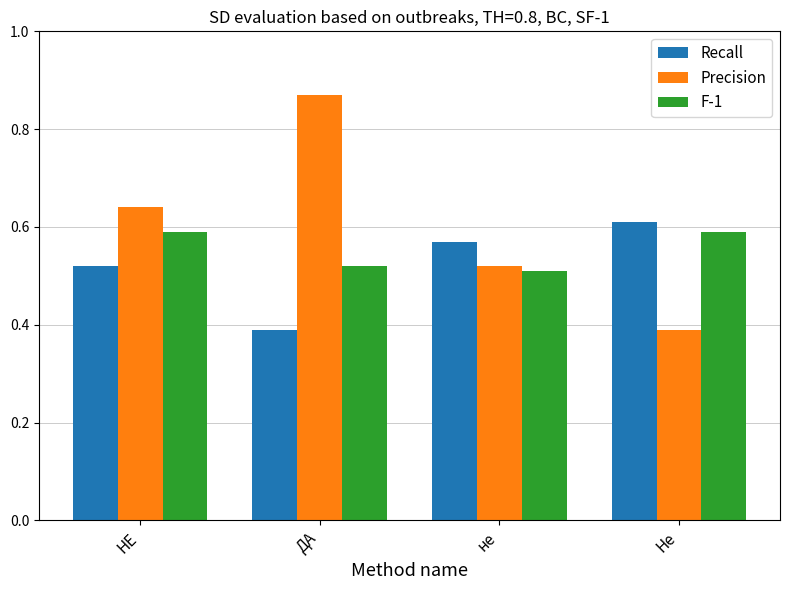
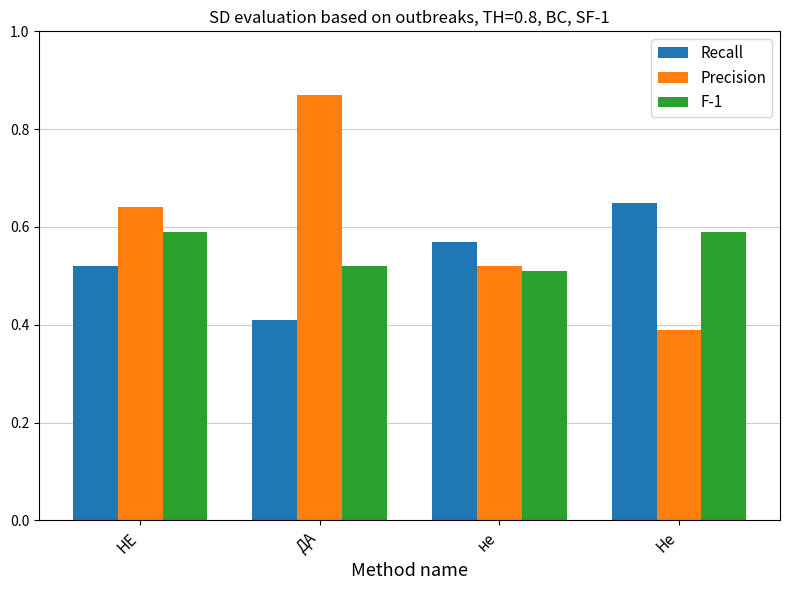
  {
    "Recall": {
      "НЕ": 0.52,
-     "ДА": 0.39,
+     "ДА": 0.41,
      "не": 0.57,
-     "Не": 0.61
+     "Не": 0.65
    },
    "Precision": {
      "НЕ": 0.64,
      "ДА": 0.87,
      "не": 0.52,
      "Не": 0.39
    },
    "F-1": {
      "НЕ": 0.59,
      "ДА": 0.52,
      "не": 0.51,
      "Не": 0.59
    }
  }
